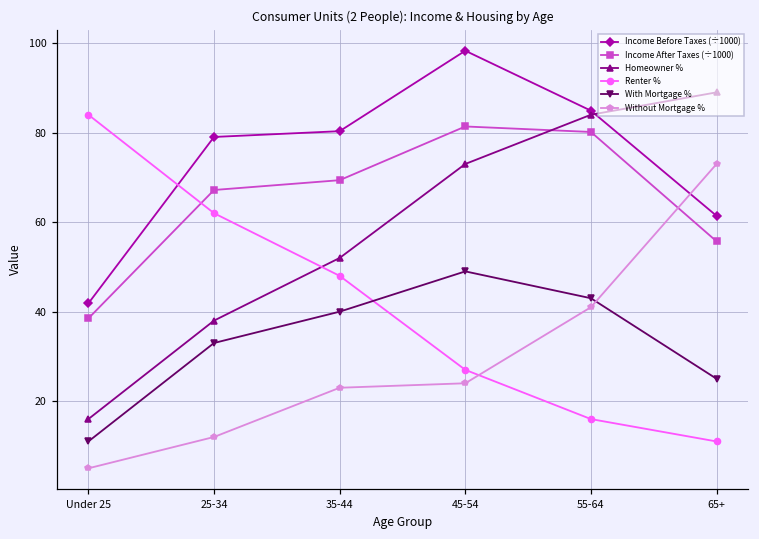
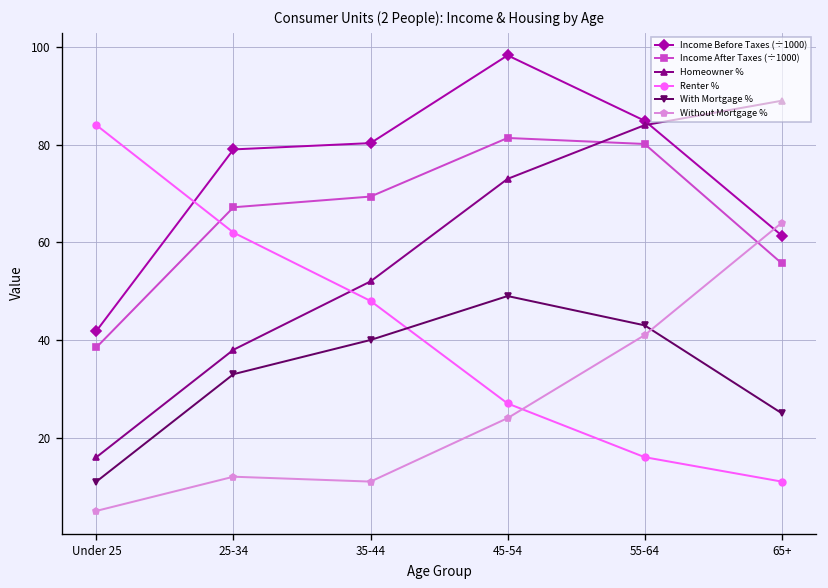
  {
    "Income After Taxes (÷1000)": {
      "Under 25": 38,
      "25-34": 67,
      "35-44": 69,
      "45-54": 81,
      "55-64": 80,
      "65+": 56
    },
    "Renter %": {
      "Under 25": 84,
      "25-34": 62,
      "35-44": 48,
      "45-54": 27,
      "55-64": 16,
      "65+": 11
    },
    "Without Mortgage %": {
      "Under 25": 5,
      "25-34": 12,
-     "35-44": 23,
+     "35-44": 11,
      "45-54": 24,
      "55-64": 41,
-     "65+": 73
+     "65+": 64
    }
  }
